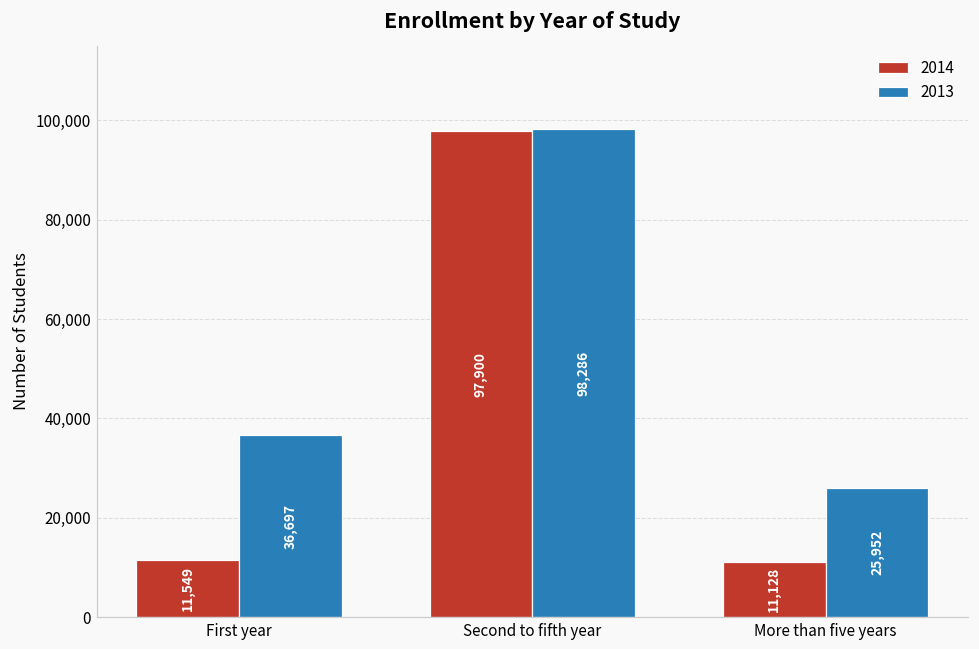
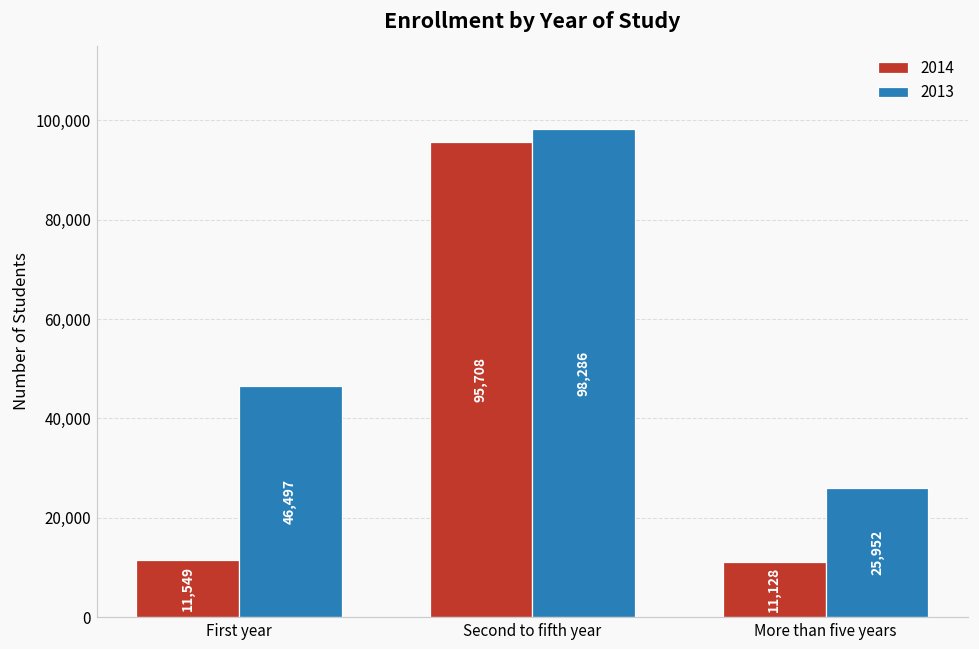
  {
    "2014": {
      "First year": "11,549",
-     "Second to fifth year": "97,900",
+     "Second to fifth year": "95,708",
      "More than five years": "11,128"
    },
    "2013": {
-     "First year": "36,697",
+     "First year": "46,497",
      "Second to fifth year": "98,286",
      "More than five years": "25,952"
    }
  }
